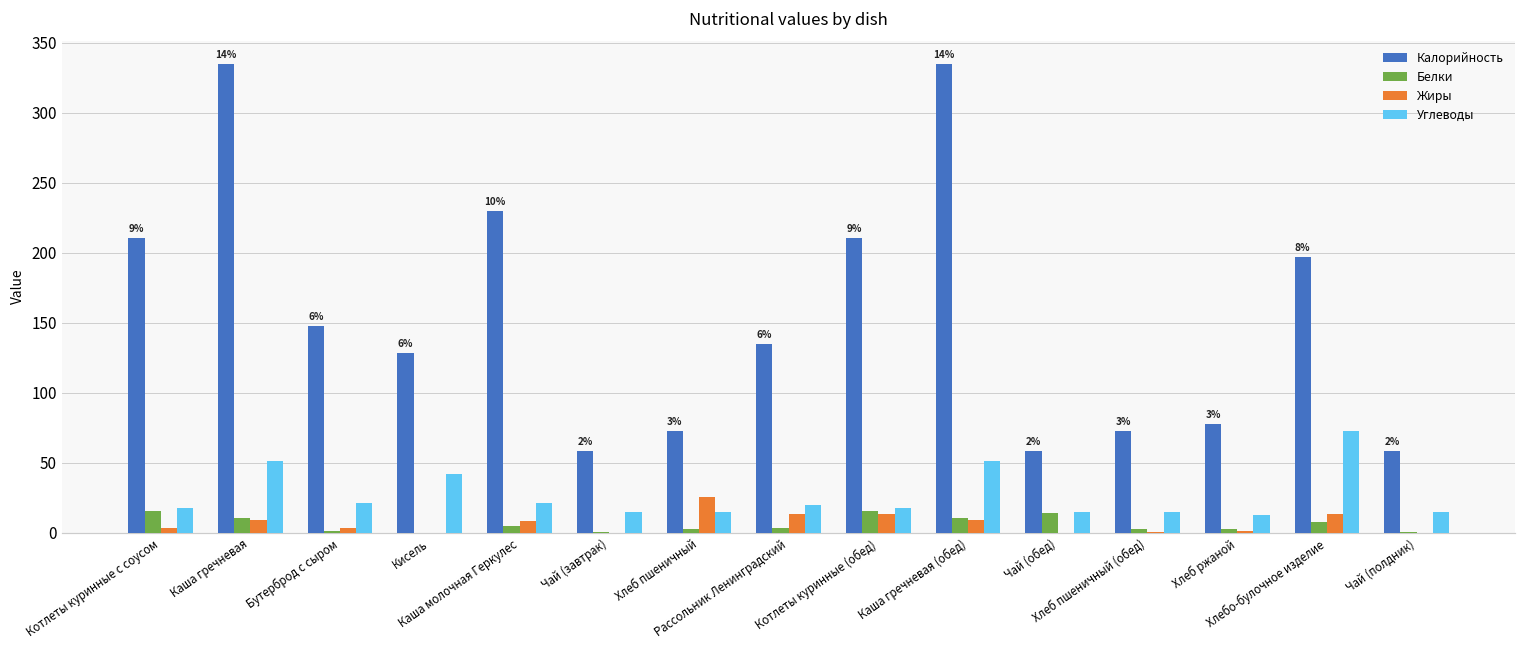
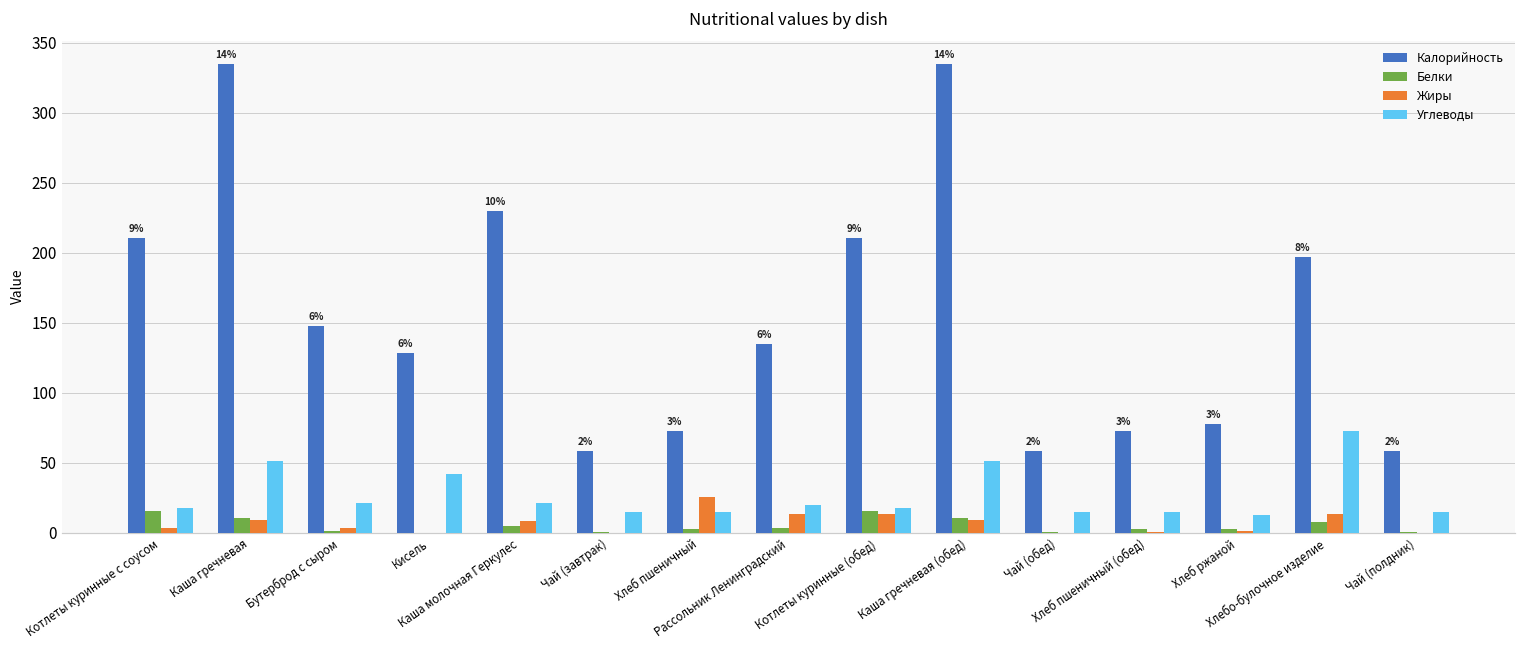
  {
    "Белки": {
      "Котлеты куринные с соусом": 16,
      "Каша гречневая": 10,
      "Кисель": 0,
      "Каша молочная Геркулес": 4,
      "Хлеб пшеничный": 2,
      "Рассольник Ленинградский": 3,
      "Котлеты куринные (обед)": 16,
      "Каша гречневая (обед)": 10,
-     "Чай (обед)": 14,
+     "Чай (обед)": 0,
      "Хлеб пшеничный (обед)": 2,
      "Хлеб ржаной": 3,
      "Хлебо-булочное изделие": 8
    },
    "Жиры": {
      "Котлеты куринные с соусом": 3,
      "Каша гречневая": 9,
      "Бутерброд с сыром": 3,
      "Кисель": 0,
      "Каша молочная Геркулес": 8,
      "Чай (завтрак)": 0,
      "Хлеб пшеничный": 25,
      "Рассольник Ленинградский": 13,
      "Котлеты куринные (обед)": 14,
      "Каша гречневая (обед)": 9,
      "Чай (обед)": 0,
      "Хлебо-булочное изделие": 13,
      "Чай (полдник)": 0
    },
    "Углеводы": {
      "Котлеты куринные с соусом": 17,
      "Каша гречневая": 51,
      "Бутерброд с сыром": 21,
      "Кисель": 42,
      "Каша молочная Геркулес": 21,
      "Чай (завтрак)": 15,
      "Хлеб пшеничный": 15,
      "Рассольник Ленинградский": 20,
      "Котлеты куринные (обед)": 17,
      "Каша гречневая (обед)": 51,
      "Чай (обед)": 15,
      "Хлеб пшеничный (обед)": 15,
      "Хлеб ржаной": 13,
      "Хлебо-булочное изделие": 73,
      "Чай (полдник)": 15
    }
  }
